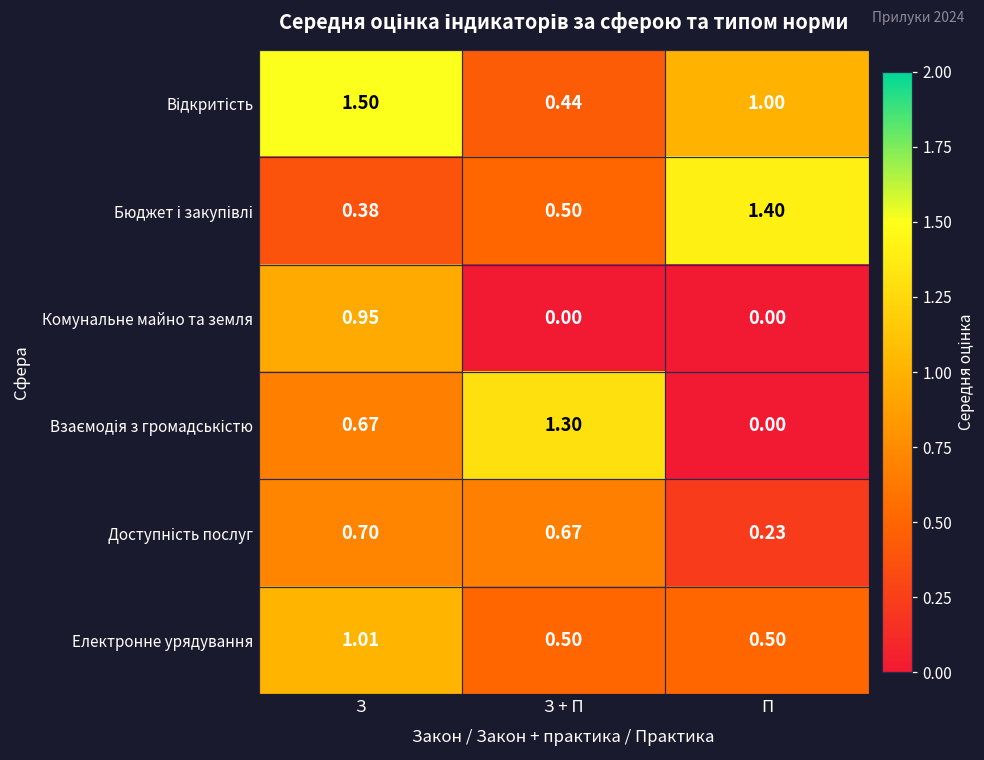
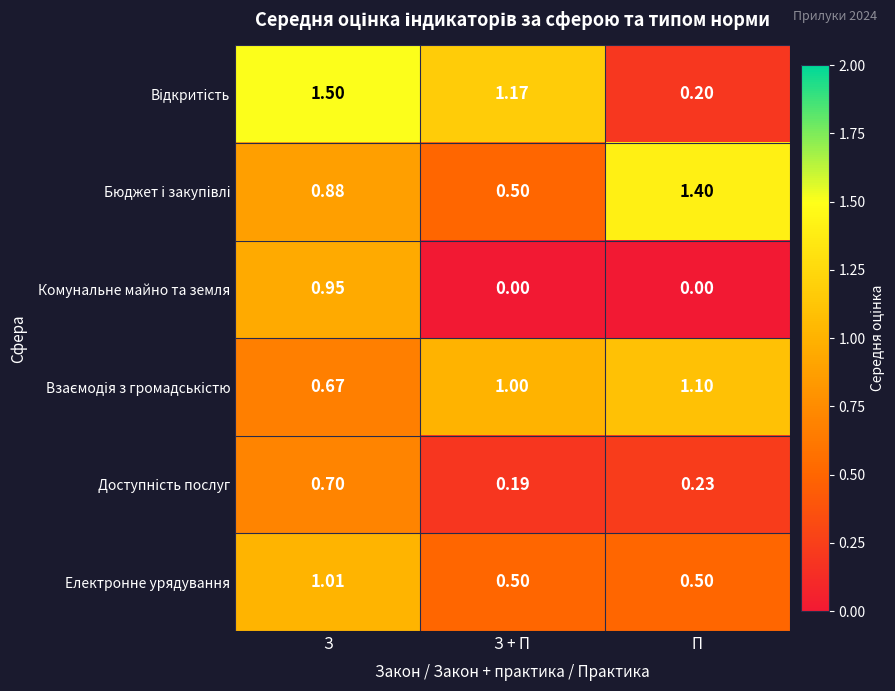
  {
    "Відкритість": {
      "З": 1.50,
-     "З + П": 0.44,
-     "П": 1.00
+     "З + П": 1.17,
+     "П": 0.20
    },
    "Бюджет і закупівлі": {
-     "З": 0.38,
+     "З": 0.88,
      "З + П": 0.50,
      "П": 1.40
    },
    "Комунальне майно та земля": {
      "З": 0.95,
      "З + П": 0.00,
      "П": 0.00
    },
    "Взаємодія з громадськістю": {
      "З": 0.67,
-     "З + П": 1.30,
-     "П": 0.00
+     "З + П": 1.00,
+     "П": 1.10
    },
    "Доступність послуг": {
      "З": 0.70,
-     "З + П": 0.67,
+     "З + П": 0.19,
      "П": 0.23
    },
    "Електронне урядування": {
      "З": 1.01,
      "З + П": 0.50,
      "П": 0.50
    }
  }
